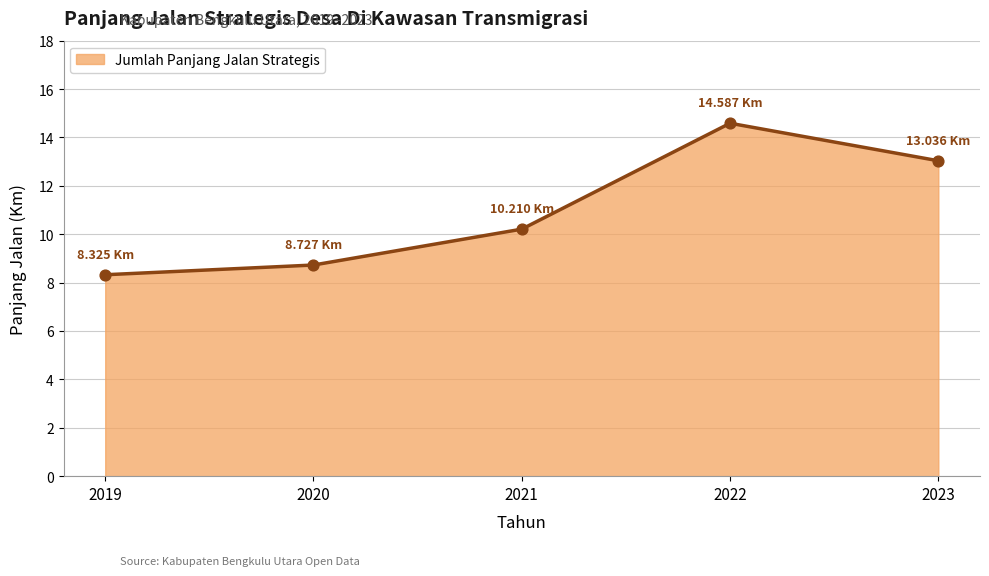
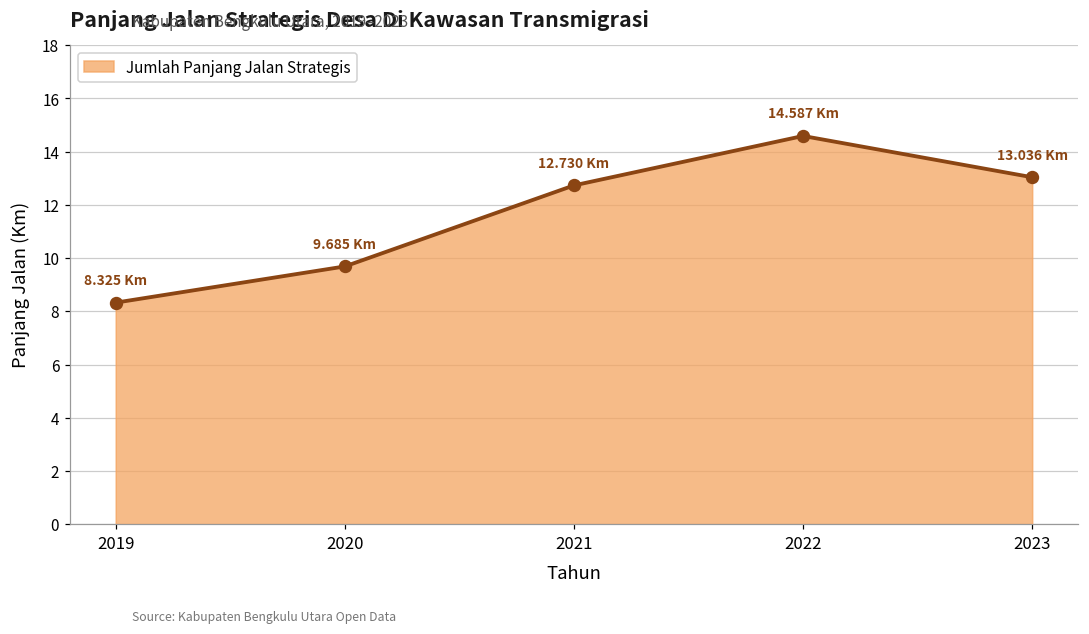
  {
    "2019": 8.325,
-   "2020": 8.727,
-   "2021": 10.210,
+   "2020": 9.685,
+   "2021": 12.730,
    "2022": 14.587,
    "2023": 13.036
  }
